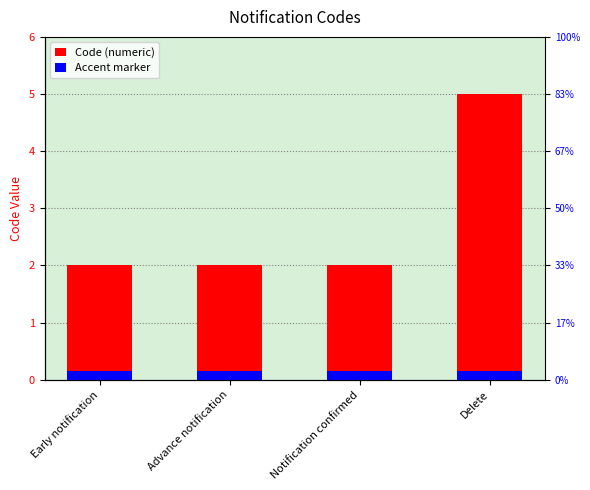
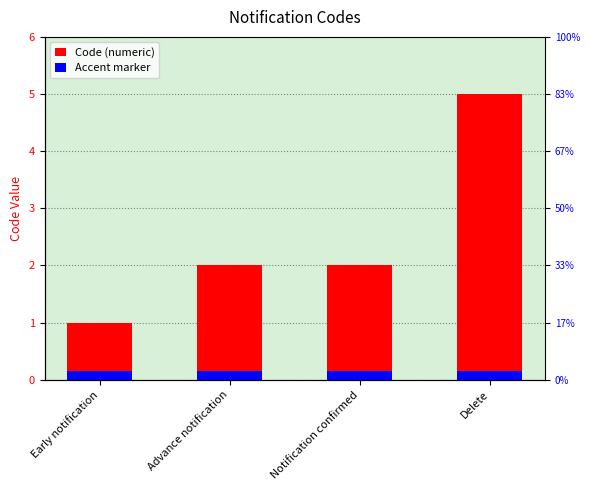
  {
    "Code (numeric)": {
-     "Early notification": 2,
+     "Early notification": 1,
      "Advance notification": 2,
      "Notification confirmed": 2,
      "Delete": 5
    }
  }
